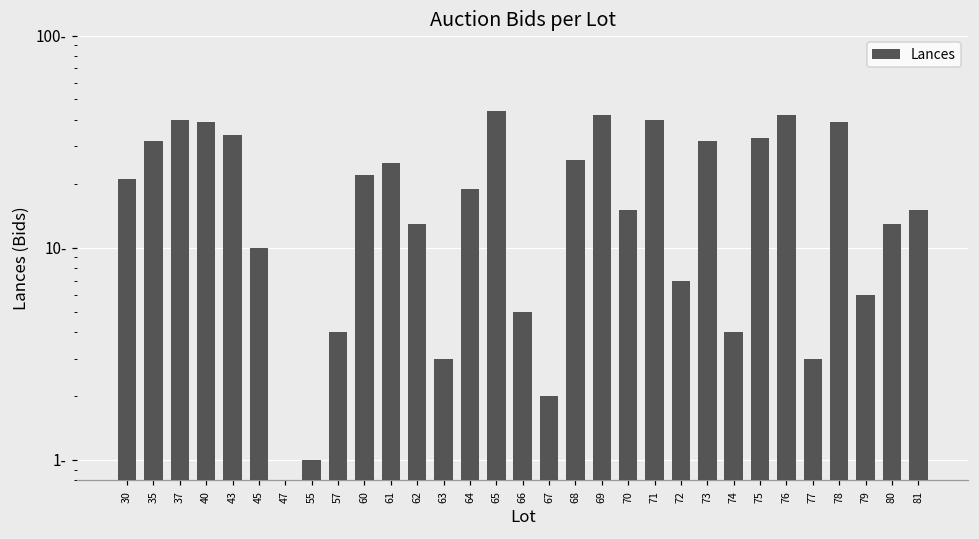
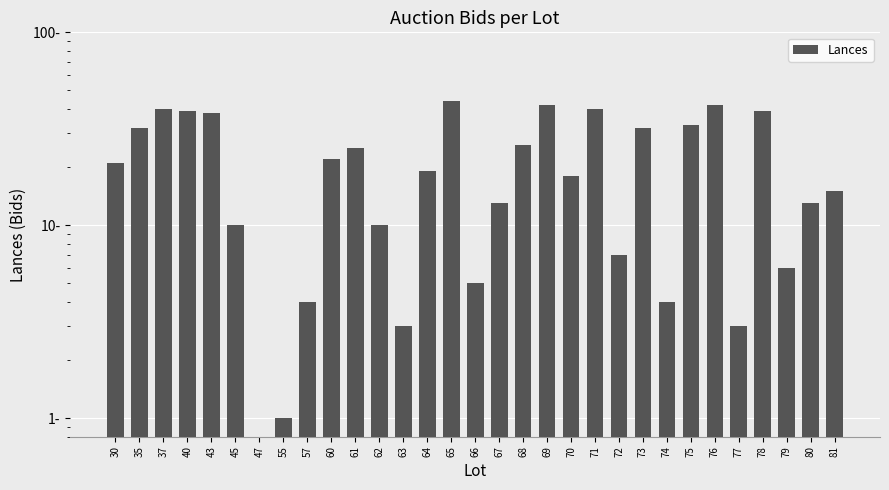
  {
    "30": "21-",
    "35": "32-",
    "37": "40-",
    "40": "39-",
-   "43": "34-",
+   "43": "38-",
    "45": "10-",
    "55": "1-",
    "57": "4-",
    "60": "22-",
    "61": "25-",
-   "62": "13-",
+   "62": "10-",
    "63": "3-",
    "64": "19-",
    "65": "44-",
    "66": "5-",
-   "67": "2-",
+   "67": "13-",
    "68": "26-",
    "69": "42-",
-   "70": "15-",
+   "70": "18-",
    "71": "40-",
    "72": "7-",
    "73": "32-",
    "74": "4-",
    "75": "33-",
    "76": "42-",
    "77": "3-",
    "78": "39-",
    "79": "6-",
    "80": "13-",
    "81": "15-"
  }
